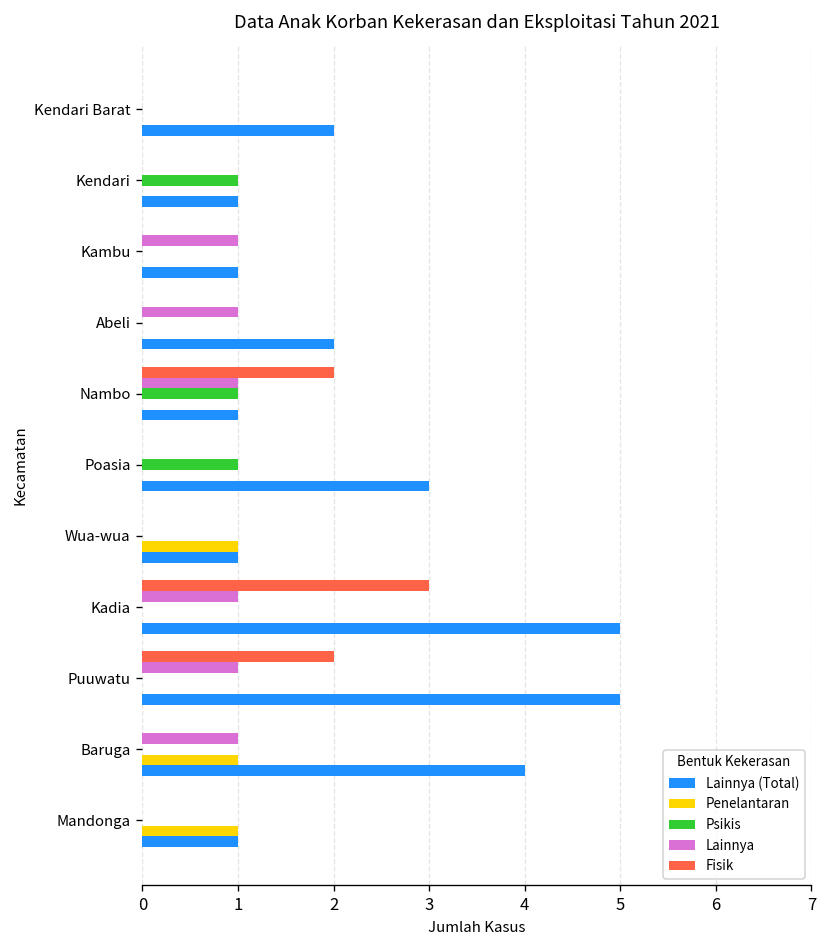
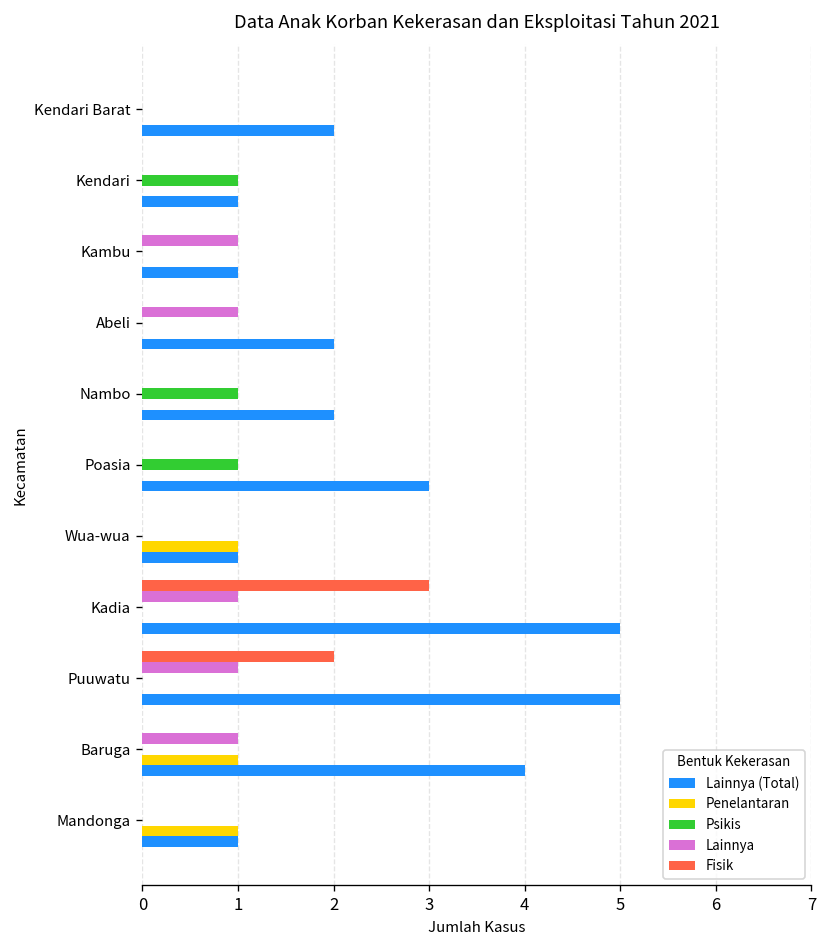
  {
    "Lainnya (Total)": {
      "Kendari Barat": 2,
      "Kendari": 1,
      "Kambu": 1,
      "Abeli": 2,
-     "Nambo": 1,
+     "Nambo": 2,
      "Poasia": 3,
      "Wua-wua": 1,
      "Kadia": 5,
      "Puuwatu": 5,
      "Baruga": 4,
      "Mandonga": 1
    },
    "Penelantaran": {
      "Kendari Barat": 0,
      "Kendari": 0,
      "Kambu": 0,
      "Abeli": 0,
      "Nambo": 0,
      "Poasia": 0,
      "Wua-wua": 1,
      "Kadia": 0,
      "Puuwatu": 0,
      "Baruga": 1,
      "Mandonga": 1
    },
    "Psikis": {
      "Kendari Barat": 0,
      "Kendari": 1,
      "Kambu": 0,
      "Abeli": 0,
      "Nambo": 1,
      "Poasia": 1,
      "Wua-wua": 0,
      "Kadia": 0,
      "Puuwatu": 0,
      "Baruga": 0,
      "Mandonga": 0
    },
    "Lainnya": {
      "Kendari Barat": 0,
      "Kendari": 0,
      "Kambu": 1,
      "Abeli": 1,
-     "Nambo": 1,
+     "Nambo": 0,
      "Poasia": 0,
      "Wua-wua": 0,
      "Kadia": 1,
      "Puuwatu": 1,
      "Baruga": 1,
      "Mandonga": 0
    },
    "Fisik": {
      "Kendari Barat": 0,
      "Kendari": 0,
      "Kambu": 0,
      "Abeli": 0,
-     "Nambo": 2,
+     "Nambo": 0,
      "Poasia": 0,
      "Wua-wua": 0,
      "Kadia": 3,
      "Puuwatu": 2,
      "Baruga": 0,
      "Mandonga": 0
    }
  }
